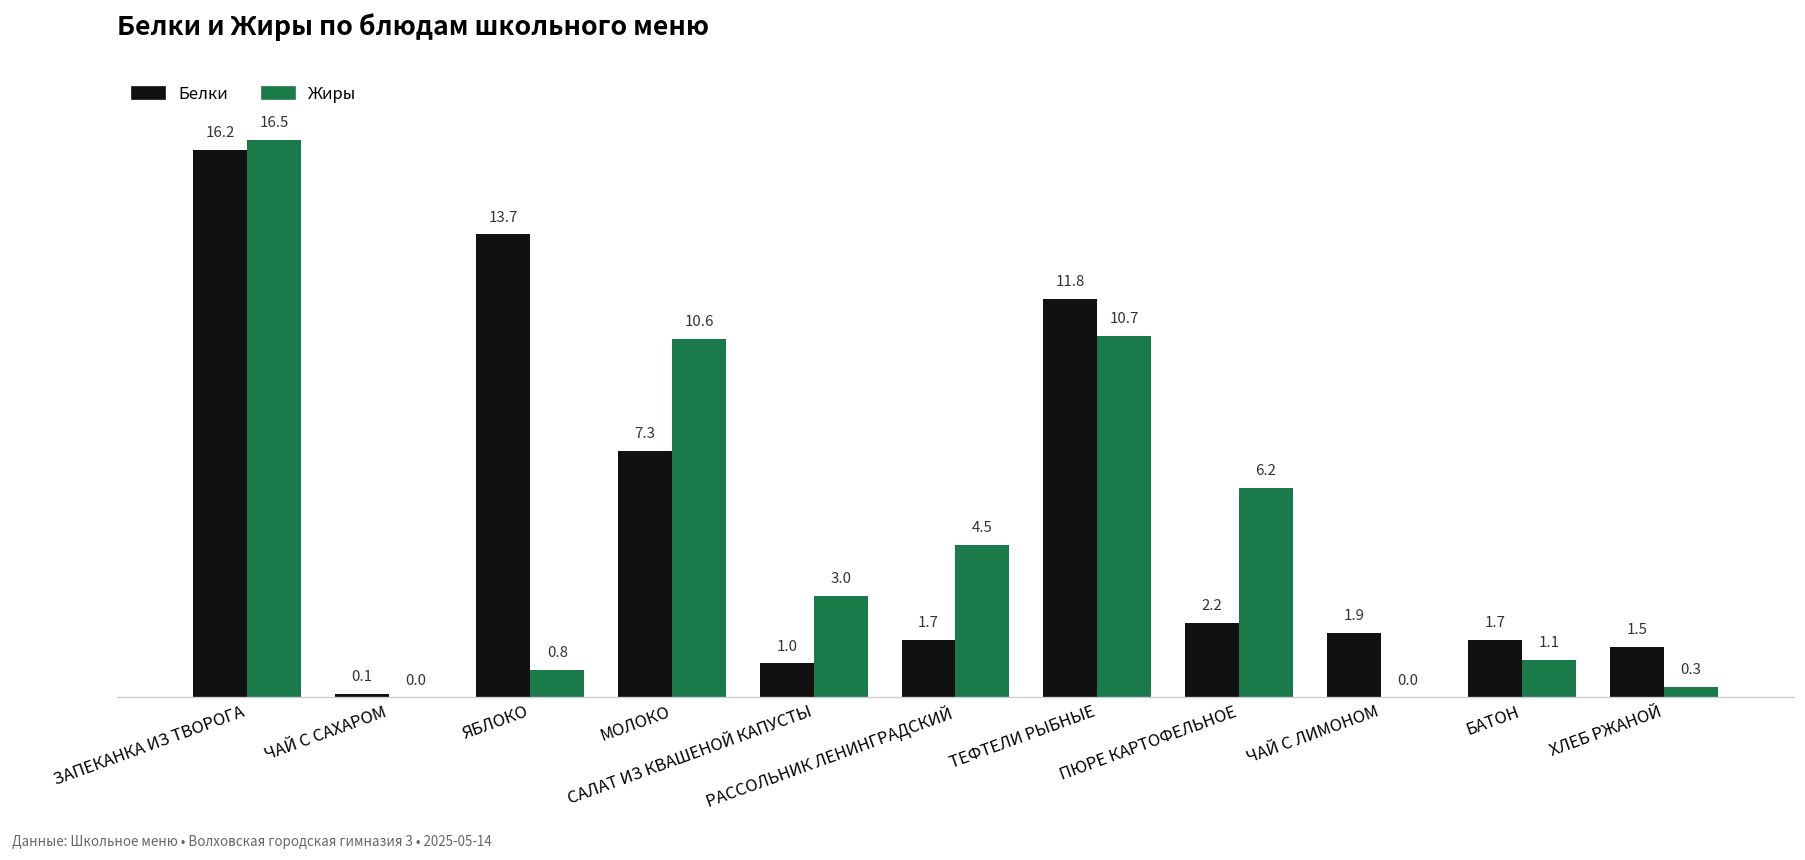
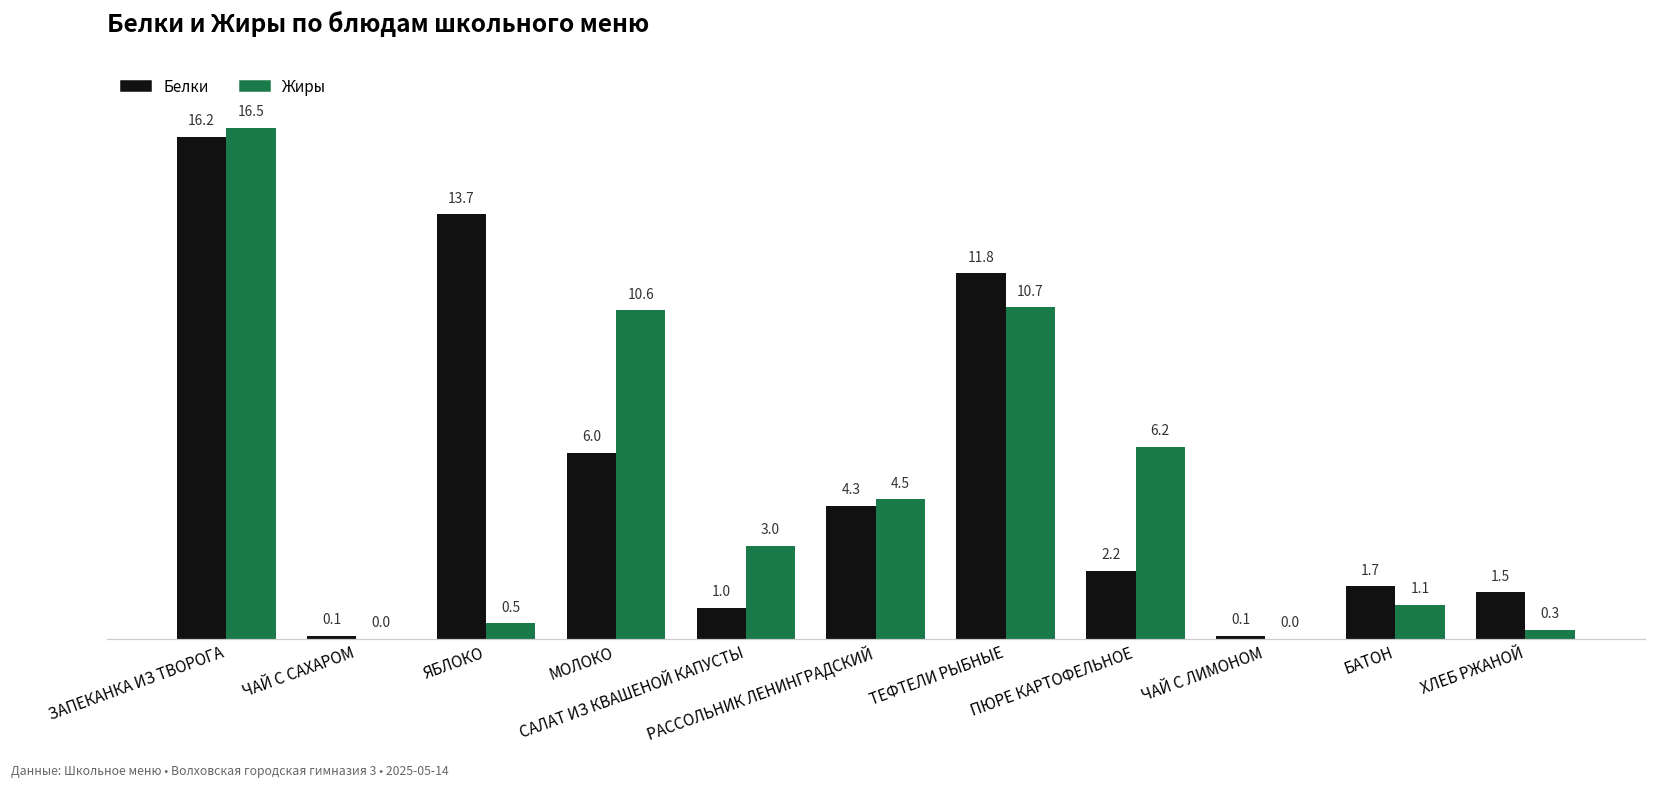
  {
    "Белки": {
      "ЗАПЕКАНКА ИЗ ТВОРОГА": 16.2,
      "ЧАЙ С САХАРОМ": 0.1,
      "ЯБЛОКО": 13.7,
-     "МОЛОКО": 7.3,
+     "МОЛОКО": 6.0,
      "САЛАТ ИЗ КВАШЕНОЙ КАПУСТЫ": 1.0,
-     "РАССОЛЬНИК ЛЕНИНГРАДСКИЙ": 1.7,
+     "РАССОЛЬНИК ЛЕНИНГРАДСКИЙ": 4.3,
      "ТЕФТЕЛИ РЫБНЫЕ": 11.8,
      "ПЮРЕ КАРТОФЕЛЬНОЕ": 2.2,
-     "ЧАЙ С ЛИМОНОМ": 1.9,
+     "ЧАЙ С ЛИМОНОМ": 0.1,
      "БАТОН": 1.7,
      "ХЛЕБ РЖАНОЙ": 1.5
    },
    "Жиры": {
      "ЗАПЕКАНКА ИЗ ТВОРОГА": 16.5,
      "ЧАЙ С САХАРОМ": 0.0,
-     "ЯБЛОКО": 0.8,
+     "ЯБЛОКО": 0.5,
      "МОЛОКО": 10.6,
      "САЛАТ ИЗ КВАШЕНОЙ КАПУСТЫ": 3.0,
      "РАССОЛЬНИК ЛЕНИНГРАДСКИЙ": 4.5,
      "ТЕФТЕЛИ РЫБНЫЕ": 10.7,
      "ПЮРЕ КАРТОФЕЛЬНОЕ": 6.2,
      "ЧАЙ С ЛИМОНОМ": 0.0,
      "БАТОН": 1.1,
      "ХЛЕБ РЖАНОЙ": 0.3
    }
  }
